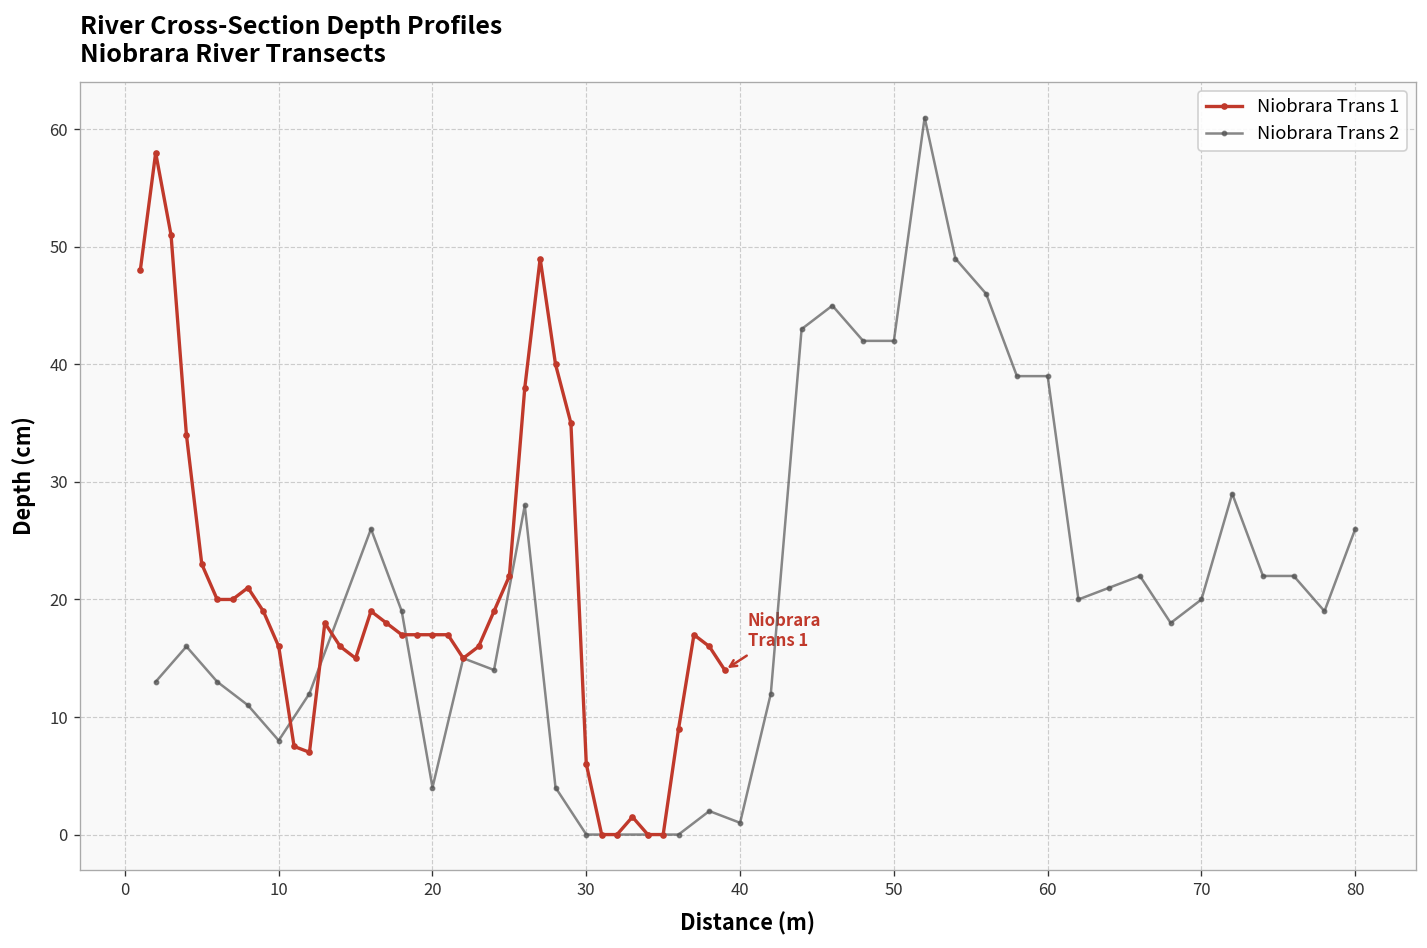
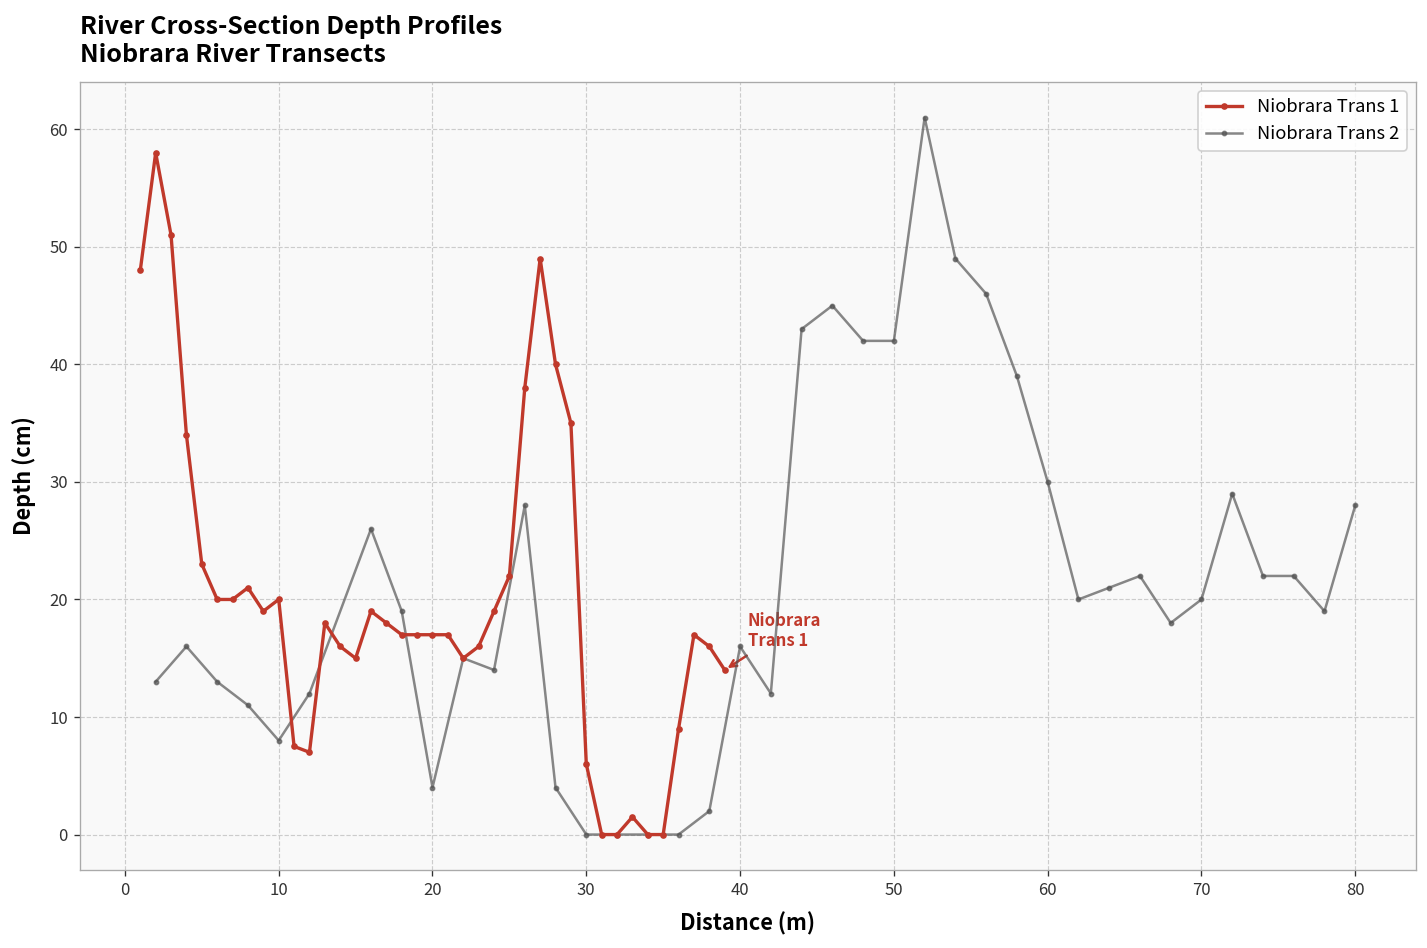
  {
    "Niobrara Trans 1": {
-     "10": 16,
+     "10": 20,
      "20": 17,
      "30": 6
    },
    "Niobrara Trans 2": {
      "10": 8,
      "20": 4,
      "30": 0,
-     "40": 1,
+     "40": 16,
      "50": 42,
-     "60": 39,
+     "60": 30,
      "70": 20,
-     "80": 26
+     "80": 28
    }
  }
